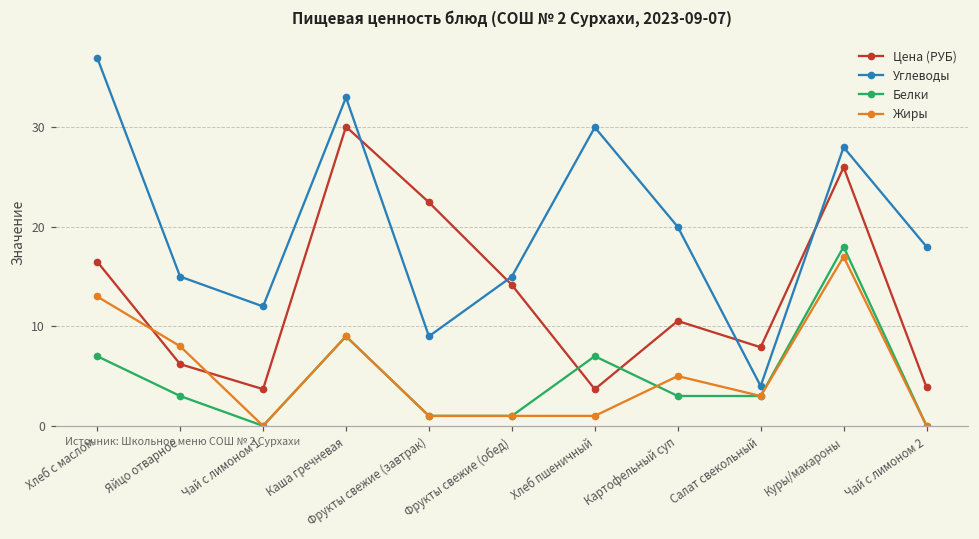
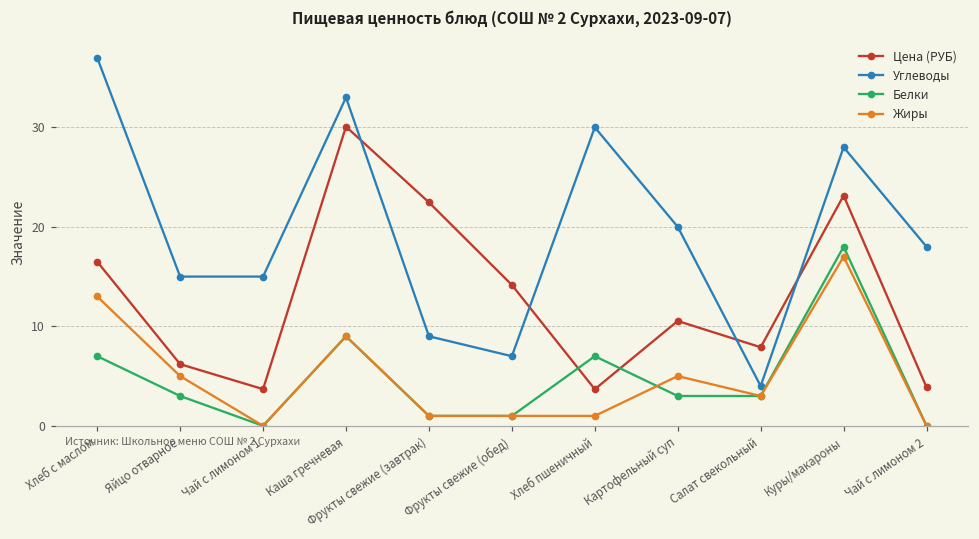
  {
    "Цена (РУБ)": {
      "Хлеб с маслом": 17,
      "Яйцо отварное": 6,
      "Чай с лимоном 1": 4,
      "Каша гречневая": 30,
      "Фрукты свежие (завтрак)": 22,
      "Фрукты свежие (обед)": 14,
      "Хлеб пшеничный": 4,
      "Картофельный суп": 11,
      "Салат свекольный": 8,
-     "Куры/макароны": 26,
+     "Куры/макароны": 23,
      "Чай с лимоном 2": 4
    },
    "Углеводы": {
      "Хлеб с маслом": 37,
      "Яйцо отварное": 15,
-     "Чай с лимоном 1": 12,
+     "Чай с лимоном 1": 15,
      "Каша гречневая": 33,
      "Фрукты свежие (завтрак)": 9,
-     "Фрукты свежие (обед)": 15,
+     "Фрукты свежие (обед)": 7,
      "Хлеб пшеничный": 30,
      "Картофельный суп": 20,
      "Салат свекольный": 4,
      "Куры/макароны": 28,
      "Чай с лимоном 2": 18
    },
    "Белки": {
      "Хлеб с маслом": 7,
      "Яйцо отварное": 3,
      "Хлеб пшеничный": 7,
      "Картофельный суп": 3,
      "Куры/макароны": 18
    },
    "Жиры": {
      "Хлеб с маслом": 13,
-     "Яйцо отварное": 8,
+     "Яйцо отварное": 5,
      "Хлеб пшеничный": 1,
      "Картофельный суп": 5,
      "Куры/макароны": 17
    }
  }
